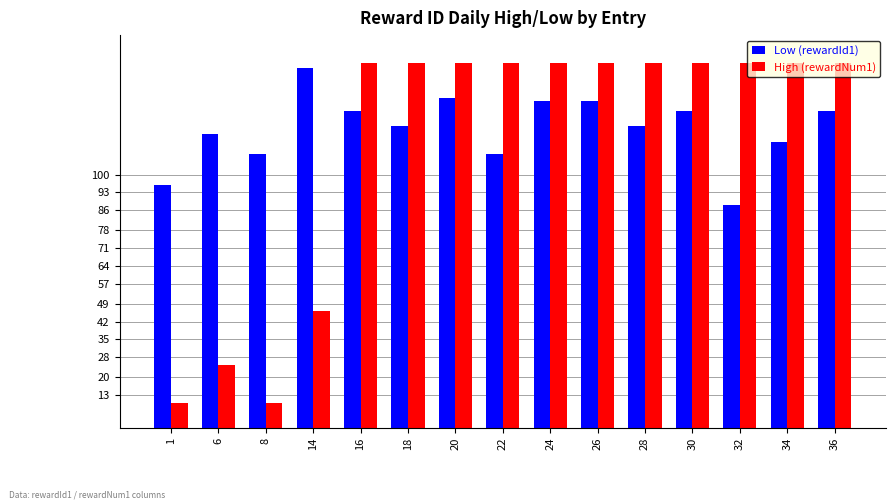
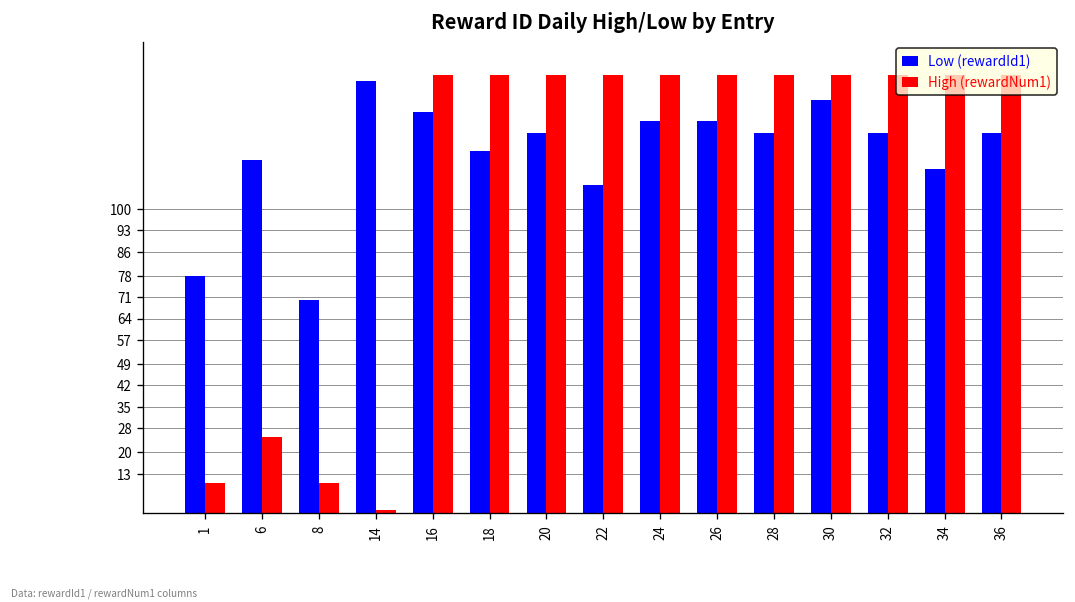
  {
    "Low (rewardId1)": {
-     "1": 96,
+     "1": 78,
      "6": 116,
-     "8": 108,
+     "8": 70,
      "14": 142,
-     "16": 125,
+     "16": 132,
      "18": 119,
-     "20": 130,
+     "20": 125,
      "22": 108,
      "24": 129,
      "26": 129,
-     "28": 119,
-     "30": 125,
-     "32": 88,
+     "28": 125,
+     "30": 136,
+     "32": 125,
      "34": 113,
      "36": 125
    },
    "High (rewardNum1)": {
      "1": 10,
      "6": 25,
      "8": 10,
-     "14": 46,
+     "14": 1,
      "16": 144,
      "18": 144,
      "20": 144,
      "22": 144,
      "24": 144,
      "26": 144,
      "28": 144,
      "30": 144
    }
  }
